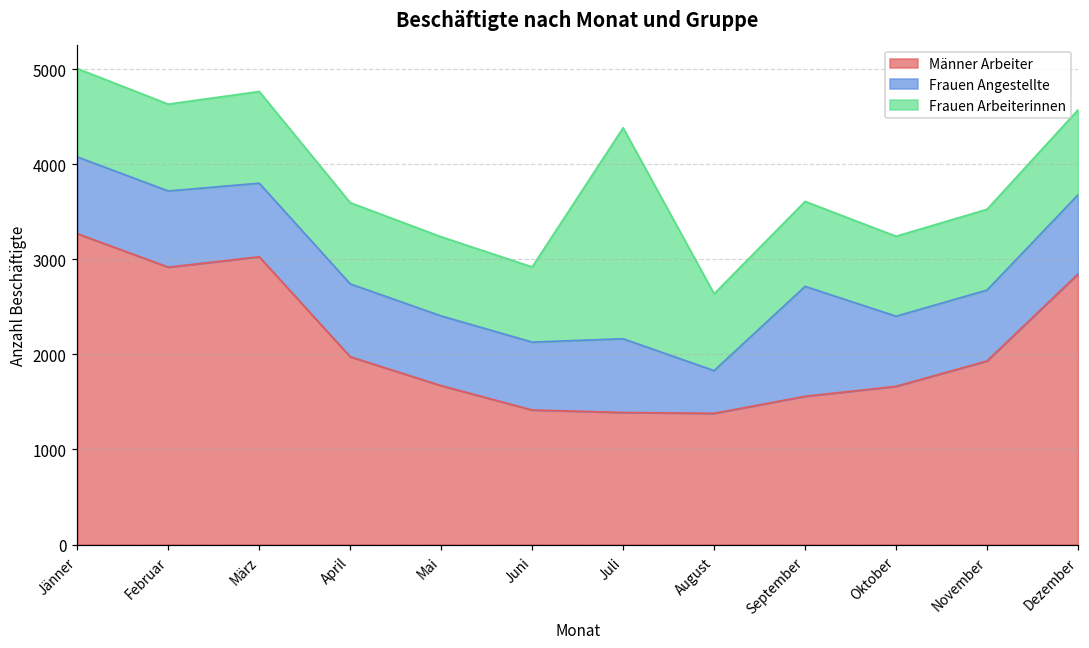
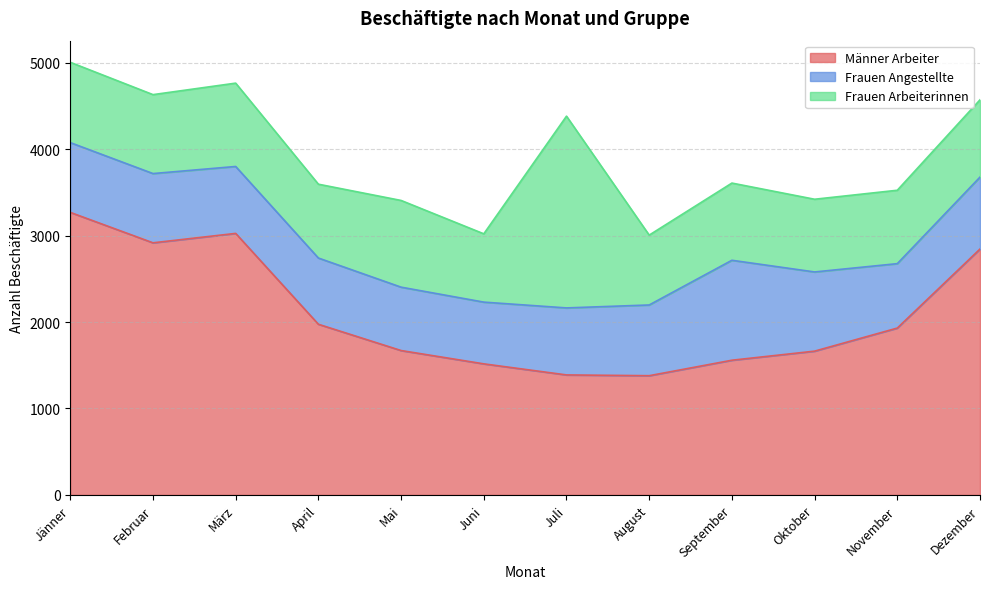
  {
    "Männer Arbeiter": {
      "Jänner": 3300,
      "Februar": 2900,
      "März": 3000,
      "April": 2000,
      "Mai": 1700,
-     "Juni": 1400,
+     "Juni": 1500,
      "Juli": 1400,
      "August": 1400,
      "September": 1600,
      "Oktober": 1700,
      "November": 1900,
      "Dezember": 2800
    },
    "Frauen Angestellte": {
      "Jänner": 800,
      "Februar": 800,
      "März": 800,
      "April": 800,
      "Mai": 700,
      "Juni": 700,
      "Juli": 800,
-     "August": 400,
+     "August": 800,
      "September": 1200,
-     "Oktober": 700,
+     "Oktober": 900,
      "November": 700,
      "Dezember": 800
    },
    "Frauen Arbeiterinnen": {
      "Jänner": 900,
      "Februar": 900,
      "März": 1000,
      "April": 900,
-     "Mai": 800,
+     "Mai": 1000,
      "Juni": 800,
      "Juli": 2200,
      "August": 800,
      "September": 900,
      "Oktober": 800,
      "November": 800,
      "Dezember": 900
    }
  }
